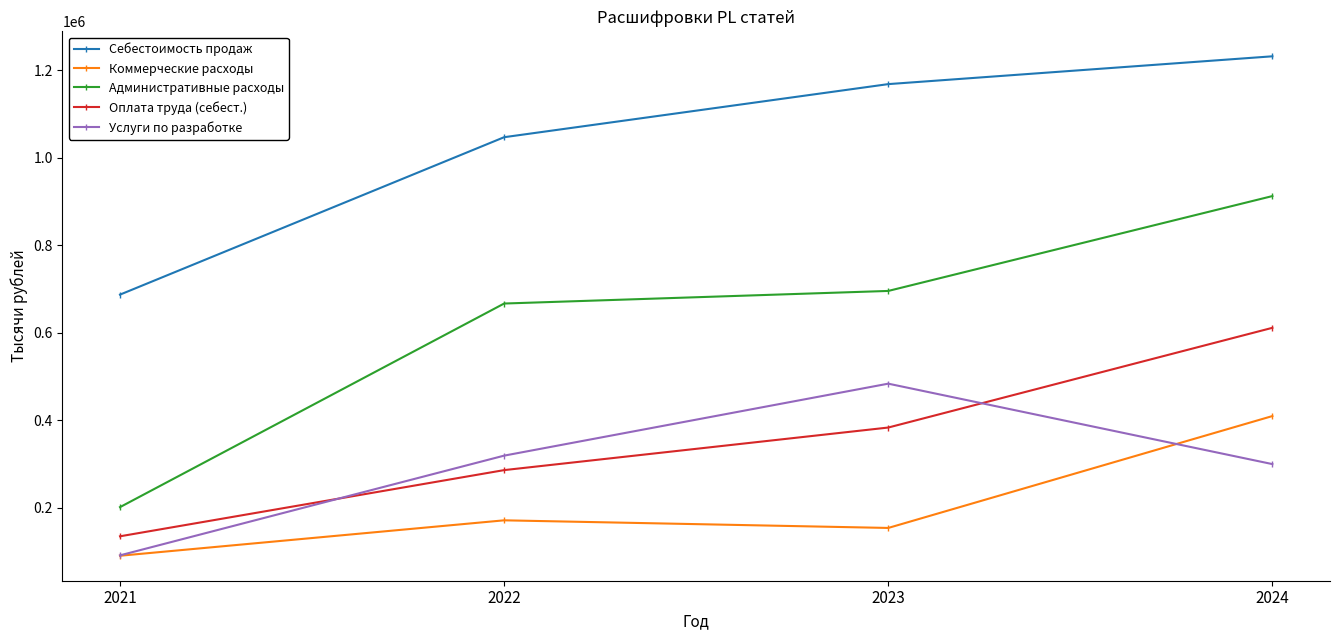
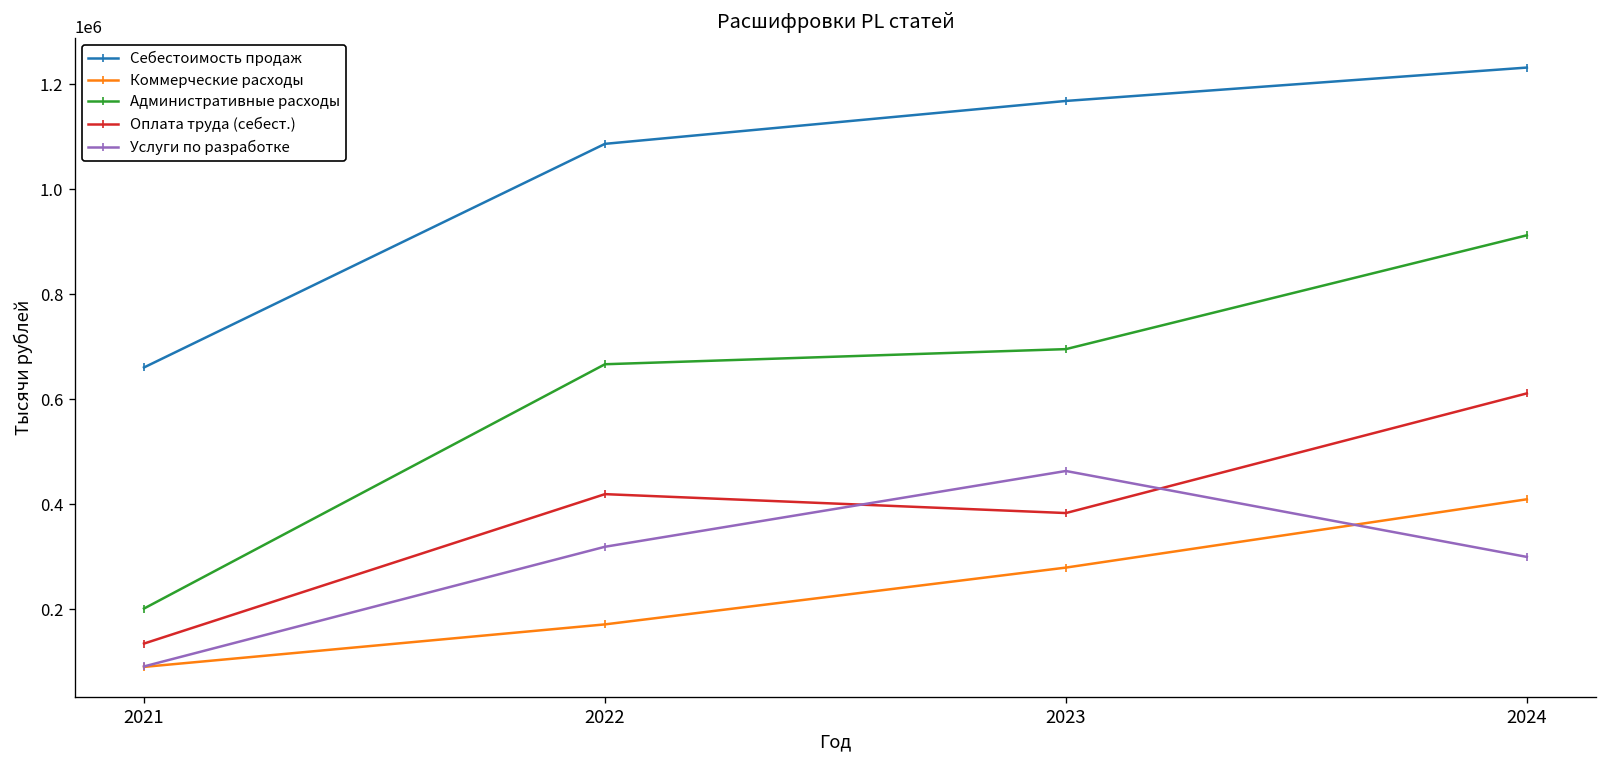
  {
    "Себестоимость продаж": {
-     "2021": 690000,
-     "2022": 1050000,
+     "2021": 660000,
+     "2022": 1090000,
      "2023": 1170000,
      "2024": 1230000
    },
    "Коммерческие расходы": {
      "2022": 170000,
-     "2023": 150000,
+     "2023": 280000,
      "2024": 410000
    },
    "Административные расходы": {
      "2021": 200000,
      "2022": 670000,
      "2023": 700000,
      "2024": 910000
    },
    "Оплата труда (себест.)": {
      "2021": 130000,
-     "2022": 290000,
+     "2022": 420000,
      "2023": 380000,
      "2024": 610000
    },
    "Услуги по разработке": {
      "2022": 320000,
-     "2023": 480000,
+     "2023": 460000,
      "2024": 300000
    }
  }
